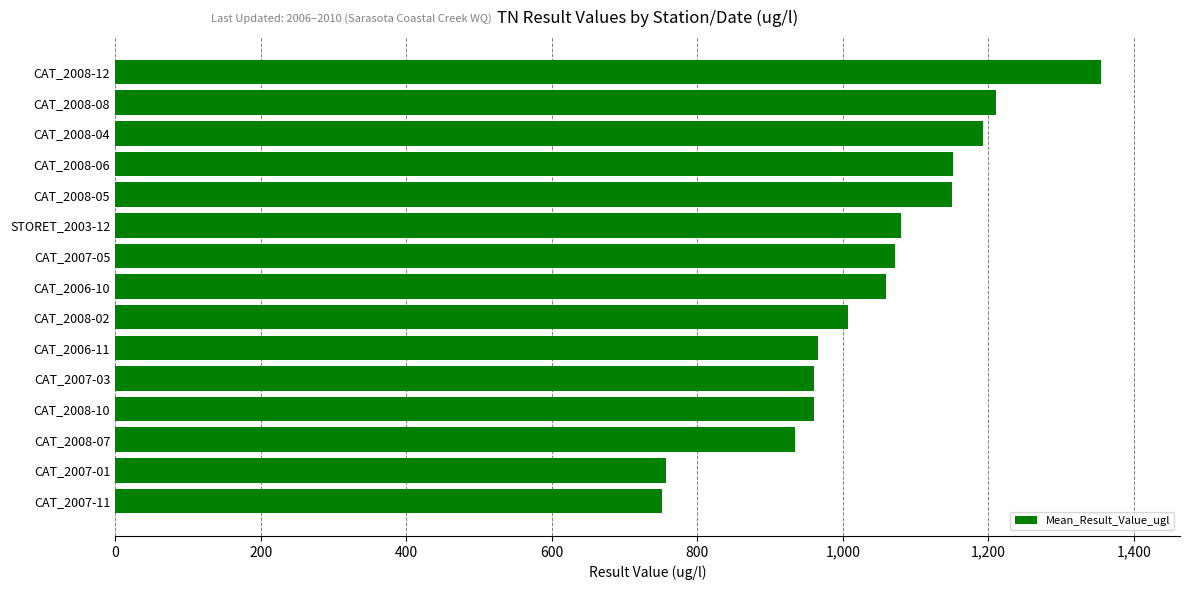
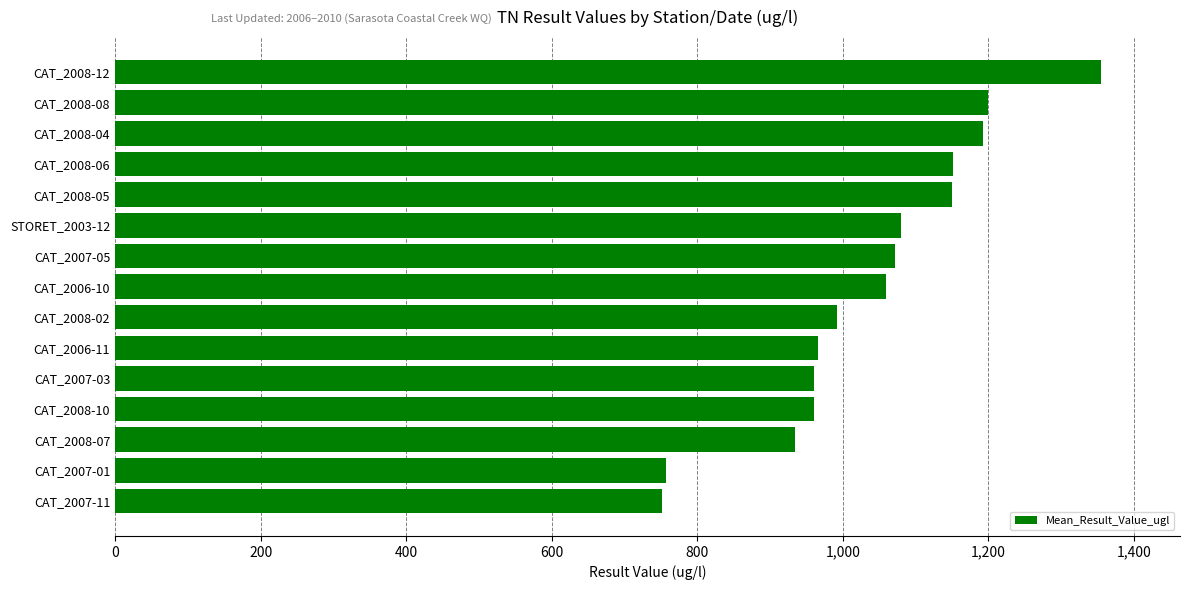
  {
    "CAT_2008-12": "1,360",
-   "CAT_2008-08": "1,210",
+   "CAT_2008-08": "1,200",
    "CAT_2008-04": "1,190",
    "CAT_2008-06": "1,150",
    "CAT_2008-05": "1,150",
    "STORET_2003-12": "1,080",
    "CAT_2007-05": "1,070",
    "CAT_2006-10": "1,060",
-   "CAT_2008-02": "1,010",
+   "CAT_2008-02": "990",
    "CAT_2006-11": "970",
    "CAT_2007-03": "960",
    "CAT_2008-10": "960",
    "CAT_2008-07": "940",
    "CAT_2007-01": "760",
    "CAT_2007-11": "750"
  }
